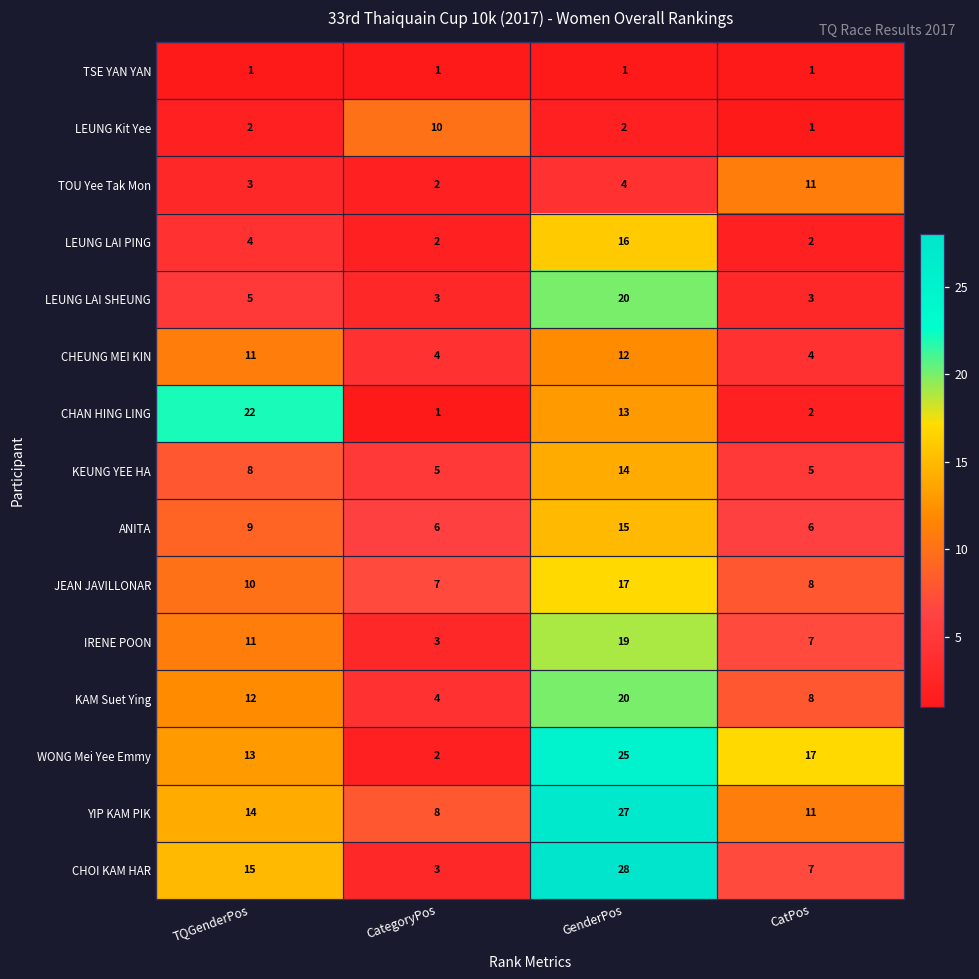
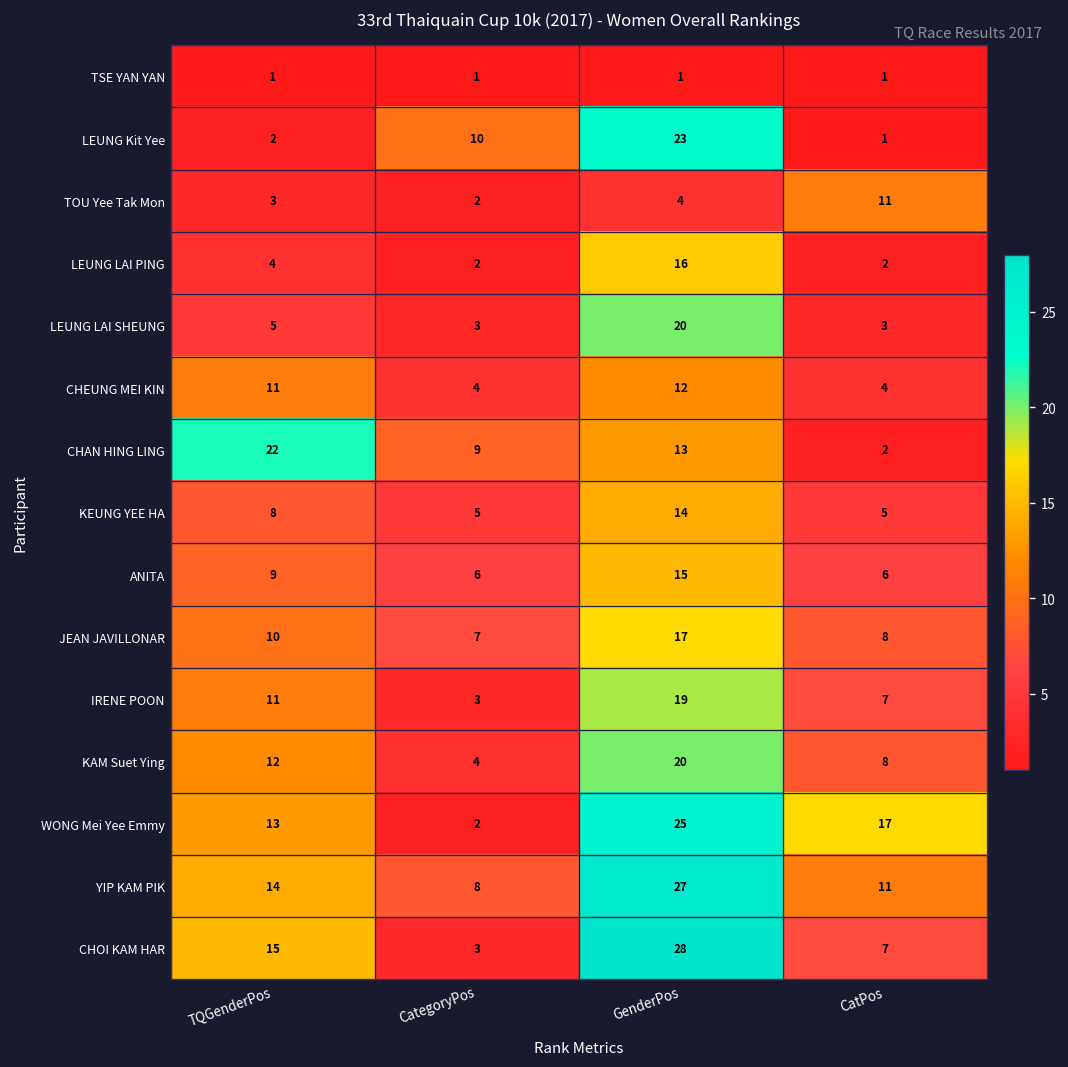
  {
    "TSE YAN YAN": {
      "TQGenderPos": 1,
      "CategoryPos": 1,
      "GenderPos": 1,
      "CatPos": 1
    },
    "LEUNG Kit Yee": {
      "TQGenderPos": 2,
      "CategoryPos": 10,
-     "GenderPos": 2,
+     "GenderPos": 23,
      "CatPos": 1
    },
    "TOU Yee Tak Mon": {
      "TQGenderPos": 3,
      "CategoryPos": 2,
      "GenderPos": 4,
      "CatPos": 11
    },
    "LEUNG LAI PING": {
      "TQGenderPos": 4,
      "CategoryPos": 2,
      "GenderPos": 16,
      "CatPos": 2
    },
    "LEUNG LAI SHEUNG": {
      "TQGenderPos": 5,
      "CategoryPos": 3,
      "GenderPos": 20,
      "CatPos": 3
    },
    "CHEUNG MEI KIN": {
      "TQGenderPos": 11,
      "CategoryPos": 4,
      "GenderPos": 12,
      "CatPos": 4
    },
    "CHAN HING LING": {
      "TQGenderPos": 22,
-     "CategoryPos": 1,
+     "CategoryPos": 9,
      "GenderPos": 13,
      "CatPos": 2
    },
    "KEUNG YEE HA": {
      "TQGenderPos": 8,
      "CategoryPos": 5,
      "GenderPos": 14,
      "CatPos": 5
    },
    "ANITA": {
      "TQGenderPos": 9,
      "CategoryPos": 6,
      "GenderPos": 15,
      "CatPos": 6
    },
    "JEAN JAVILLONAR": {
      "TQGenderPos": 10,
      "CategoryPos": 7,
      "GenderPos": 17,
      "CatPos": 8
    },
    "IRENE POON": {
      "TQGenderPos": 11,
      "CategoryPos": 3,
      "GenderPos": 19,
      "CatPos": 7
    },
    "KAM Suet Ying": {
      "TQGenderPos": 12,
      "CategoryPos": 4,
      "GenderPos": 20,
      "CatPos": 8
    },
    "WONG Mei Yee Emmy": {
      "TQGenderPos": 13,
      "CategoryPos": 2,
      "GenderPos": 25,
      "CatPos": 17
    },
    "YIP KAM PIK": {
      "TQGenderPos": 14,
      "CategoryPos": 8,
      "GenderPos": 27,
      "CatPos": 11
    },
    "CHOI KAM HAR": {
      "TQGenderPos": 15,
      "CategoryPos": 3,
      "GenderPos": 28,
      "CatPos": 7
    }
  }
